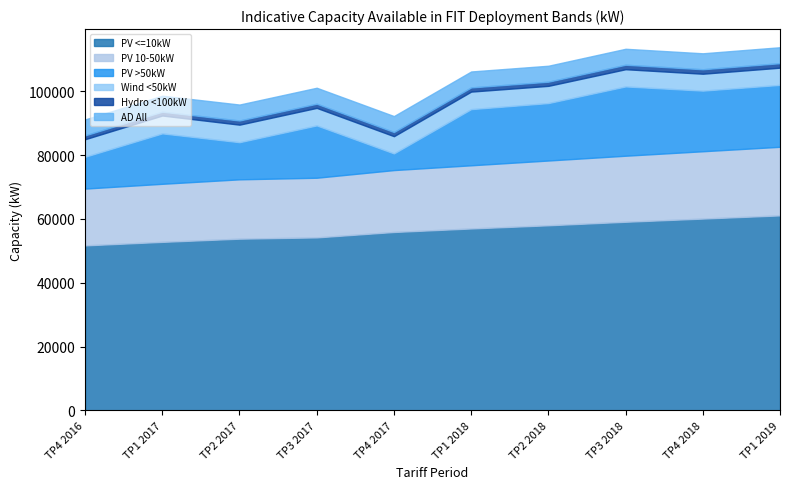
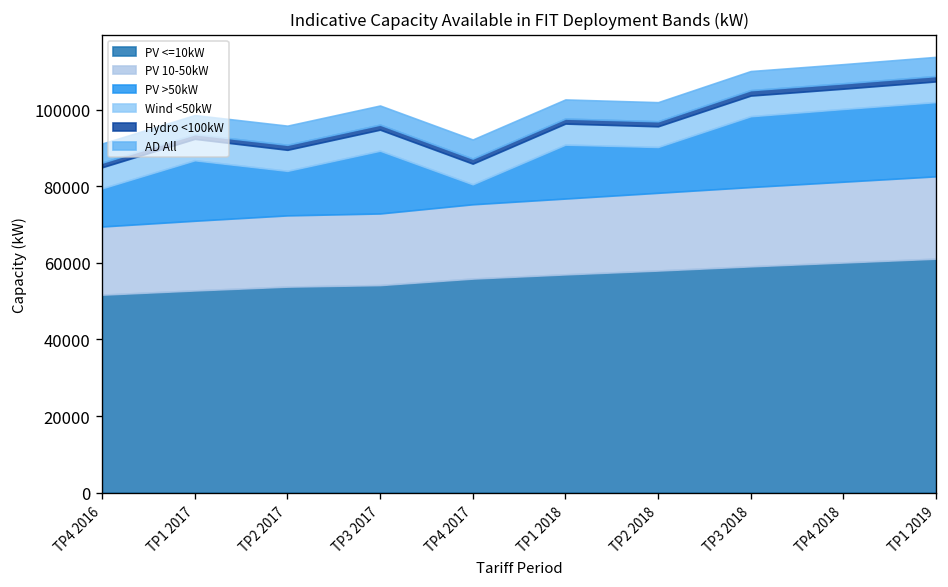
  {
    "PV >50kW": {
      "TP4 2016": 10000,
      "TP1 2017": 16000,
      "TP2 2017": 12000,
      "TP3 2017": 16000,
      "TP4 2017": 5000,
-     "TP1 2018": 18000,
-     "TP2 2018": 18000,
-     "TP3 2018": 22000,
+     "TP1 2018": 14000,
+     "TP2 2018": 12000,
+     "TP3 2018": 19000,
      "TP4 2018": 19000,
      "TP1 2019": 19000
    }
  }
